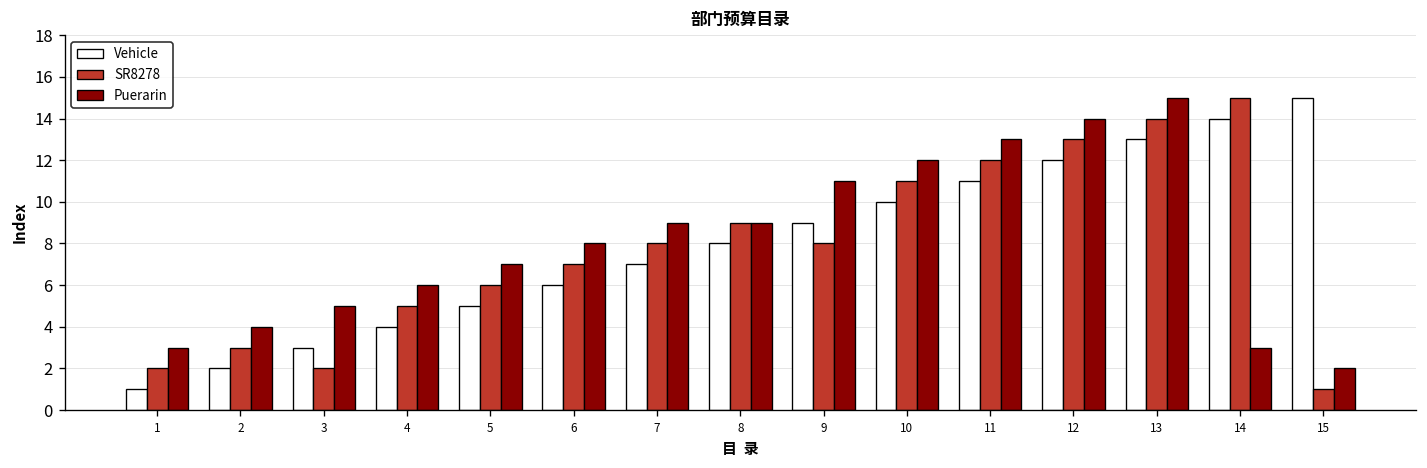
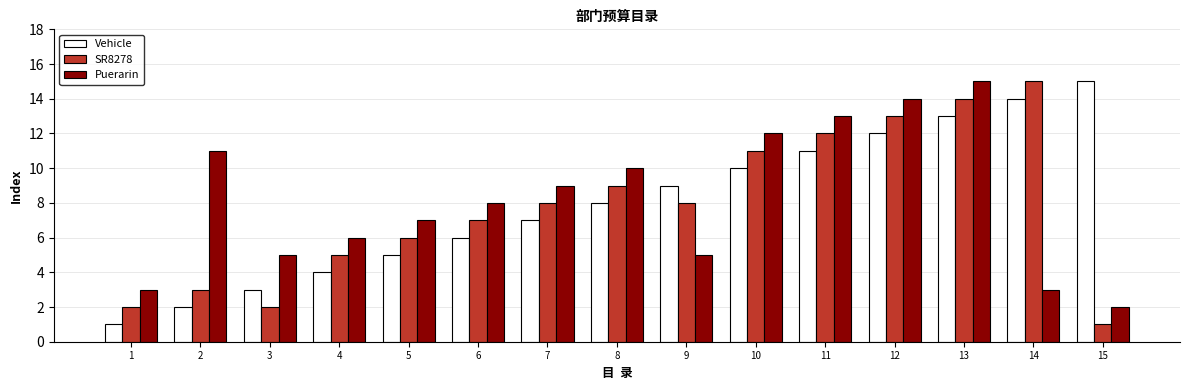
  {
    "Vehicle": {
      "1": 1,
      "2": 2,
      "3": 3,
      "4": 4,
      "5": 5,
      "6": 6,
      "7": 7,
      "8": 8,
      "9": 9,
      "10": 10,
      "11": 11,
      "12": 12,
      "13": 13,
      "14": 14,
      "15": 15
    },
    "SR8278": {
      "1": 2,
      "2": 3,
      "3": 2,
      "4": 5,
      "5": 6,
      "6": 7,
      "7": 8,
      "8": 9,
      "9": 8,
      "10": 11,
      "11": 12,
      "12": 13,
      "13": 14,
      "14": 15,
      "15": 1
    },
    "Puerarin": {
      "1": 3,
-     "2": 4,
+     "2": 11,
      "3": 5,
      "4": 6,
      "5": 7,
      "6": 8,
      "7": 9,
-     "8": 9,
-     "9": 11,
+     "8": 10,
+     "9": 5,
      "10": 12,
      "11": 13,
      "12": 14,
      "13": 15,
      "14": 3,
      "15": 2
    }
  }
